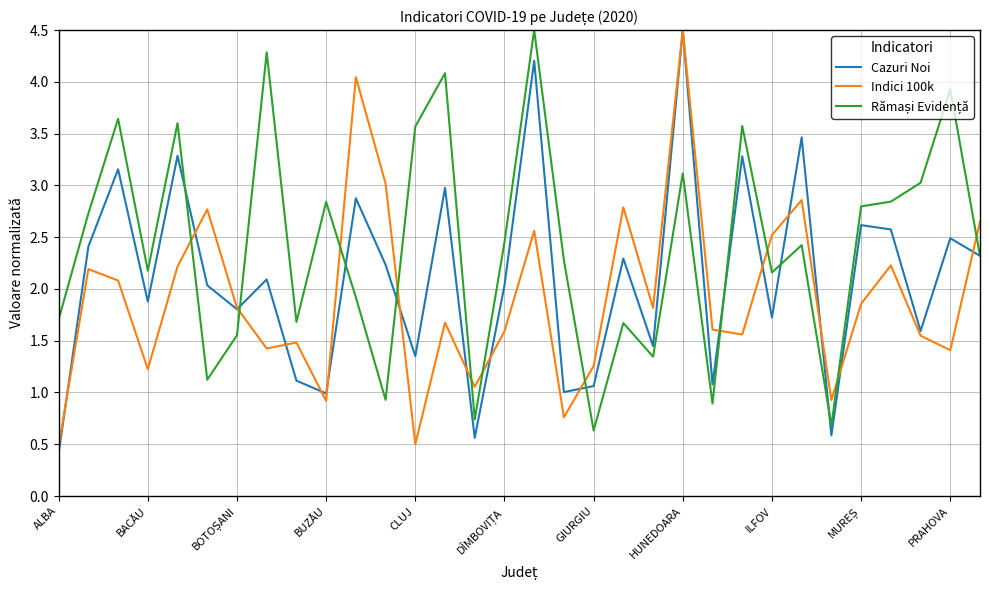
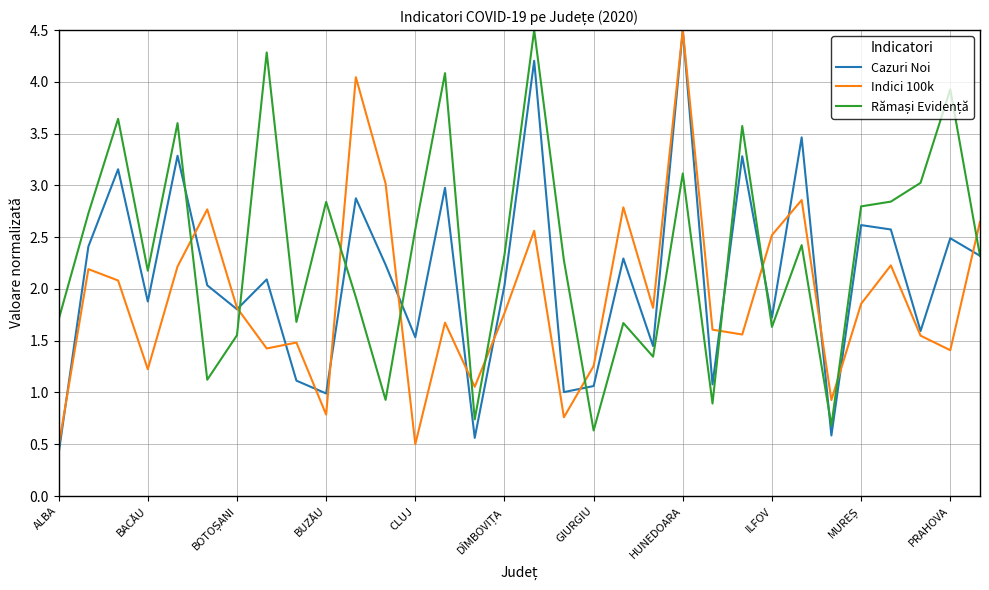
  {
    "Cazuri Noi": {
      "ALBA": 0.41,
      "BACĂU": 1.88,
      "BUZĂU": 0.99,
-     "CLUJ": 1.35,
+     "CLUJ": 1.53,
      "DÎMBOVIȚA": 2.03,
      "GIURGIU": 1.06,
      "ILFOV": 1.72,
      "MUREȘ": 2.62,
      "PRAHOVA": 2.49
    },
    "Indici 100k": {
      "ALBA": 0.48,
      "BACĂU": 1.22,
-     "BUZĂU": 0.92,
+     "BUZĂU": 0.79,
      "CLUJ": 0.50,
-     "DÎMBOVIȚA": 1.59,
+     "DÎMBOVIȚA": 1.77,
      "GIURGIU": 1.26,
      "ILFOV": 2.52,
      "MUREȘ": 1.86,
      "PRAHOVA": 1.41
    },
    "Rămași Evidență": {
      "ALBA": 1.71,
      "BACĂU": 2.18,
      "BOTOȘANI": 1.55,
      "BUZĂU": 2.84,
-     "CLUJ": 3.57,
-     "DÎMBOVIȚA": 2.45,
+     "CLUJ": 2.58,
+     "DÎMBOVIȚA": 2.33,
      "GIURGIU": 0.63,
      "HUNEDOARA": 3.12,
-     "ILFOV": 2.16,
+     "ILFOV": 1.63,
      "MUREȘ": 2.80
    }
  }
